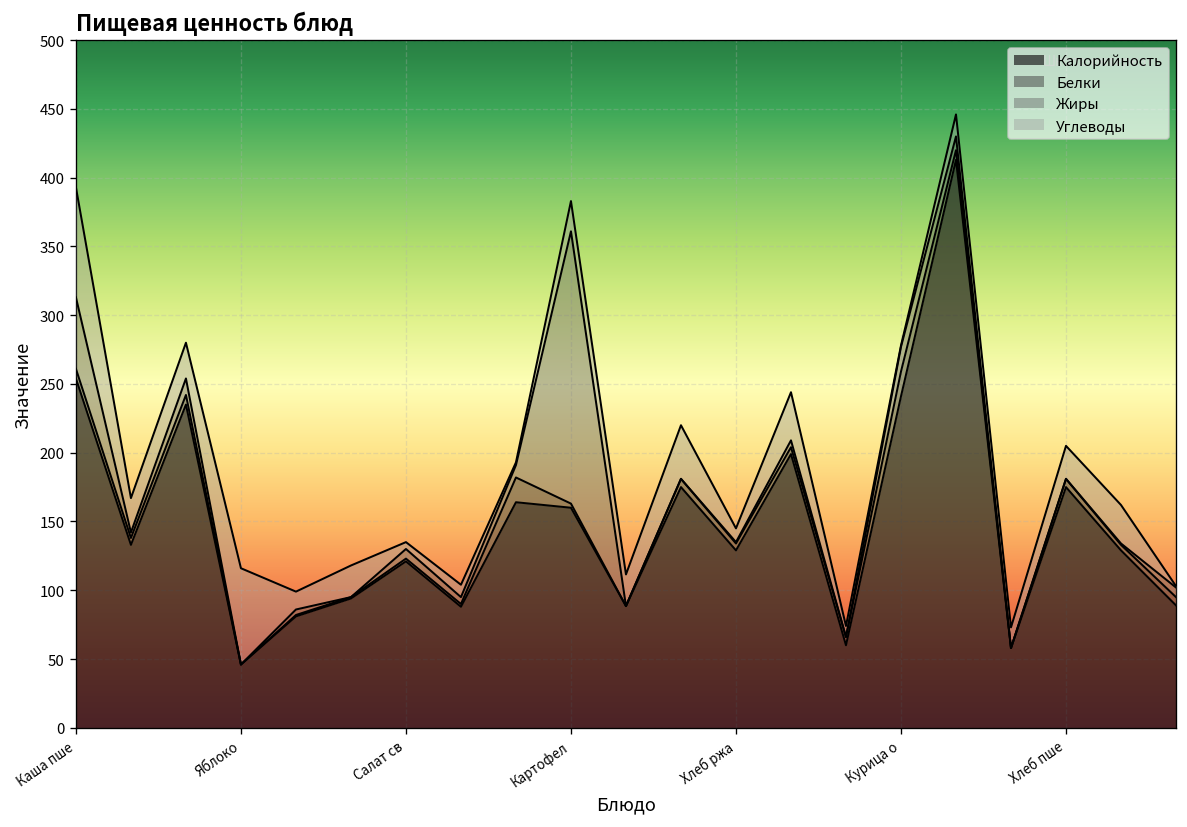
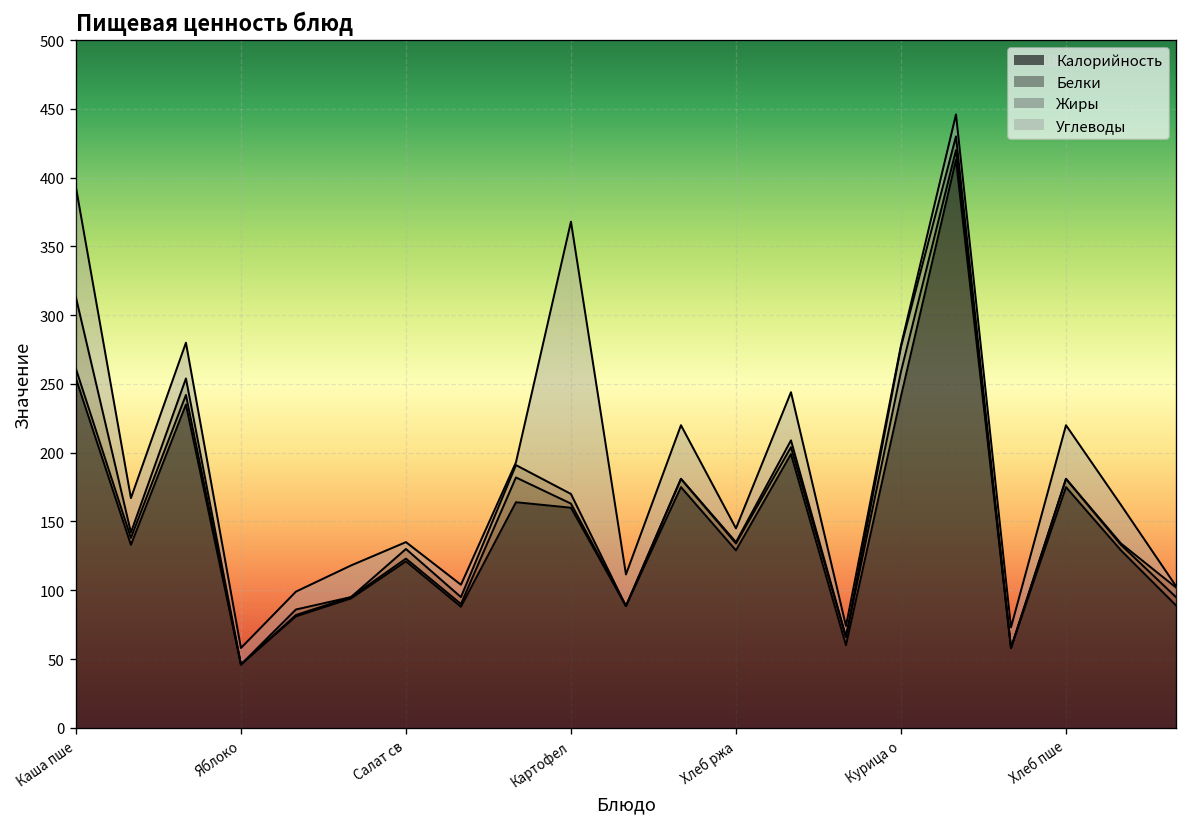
  {
    "Жиры": {
      "Каша пше": 52,
      "Салат св": 7,
-     "Картофел": 198
+     "Картофел": 7
    },
    "Углеводы": {
      "Каша пше": 80,
-     "Яблоко": 70,
+     "Яблоко": 12,
      "Салат св": 5,
-     "Картофел": 22,
+     "Картофел": 198,
      "Хлеб ржа": 10,
-     "Хлеб пше": 24
+     "Хлеб пше": 39
    }
  }
